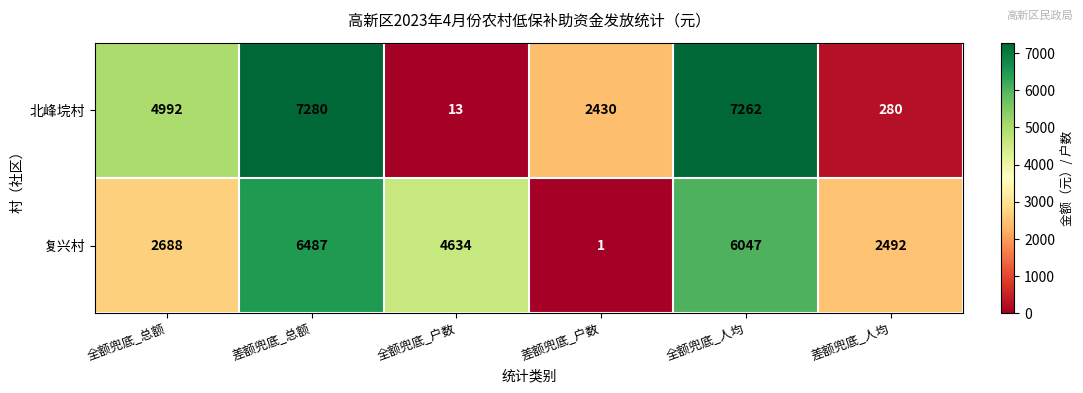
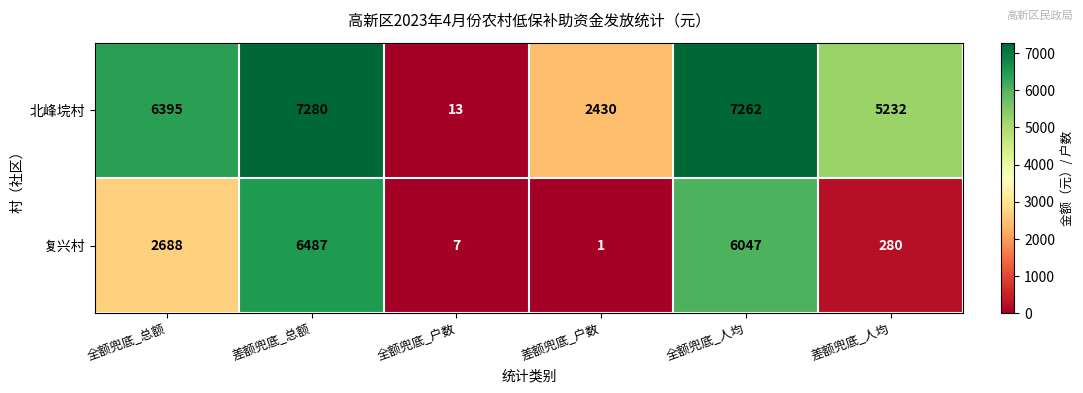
  {
    "北峰垸村": {
-     "全额兜底_总额": 4992,
+     "全额兜底_总额": 6395,
      "差额兜底_总额": 7280,
      "全额兜底_户数": 13,
      "差额兜底_户数": 2430,
      "全额兜底_人均": 7262,
-     "差额兜底_人均": 280
+     "差额兜底_人均": 5232
    },
    "复兴村": {
      "全额兜底_总额": 2688,
      "差额兜底_总额": 6487,
-     "全额兜底_户数": 4634,
+     "全额兜底_户数": 7,
      "差额兜底_户数": 1,
      "全额兜底_人均": 6047,
-     "差额兜底_人均": 2492
+     "差额兜底_人均": 280
    }
  }
